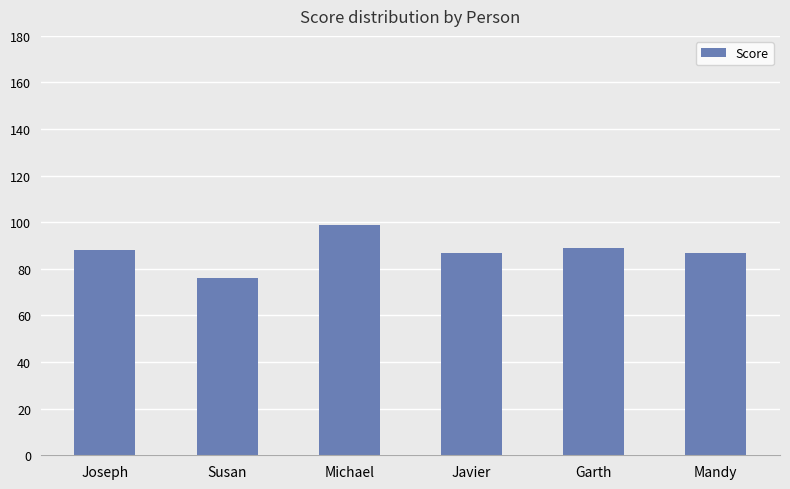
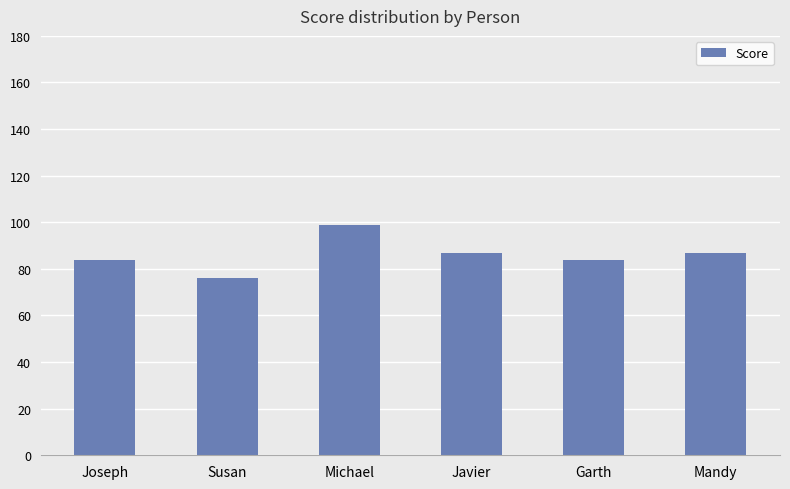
  {
-   "Joseph": 88,
+   "Joseph": 84,
    "Susan": 76,
    "Michael": 99,
    "Javier": 87,
-   "Garth": 89,
+   "Garth": 84,
    "Mandy": 87
  }
